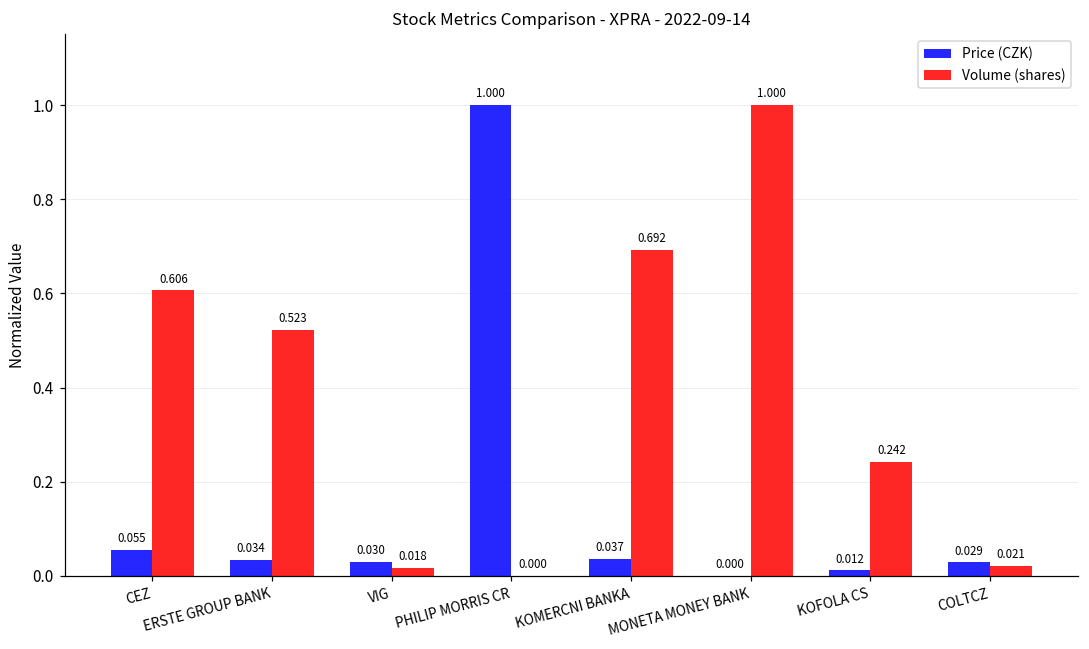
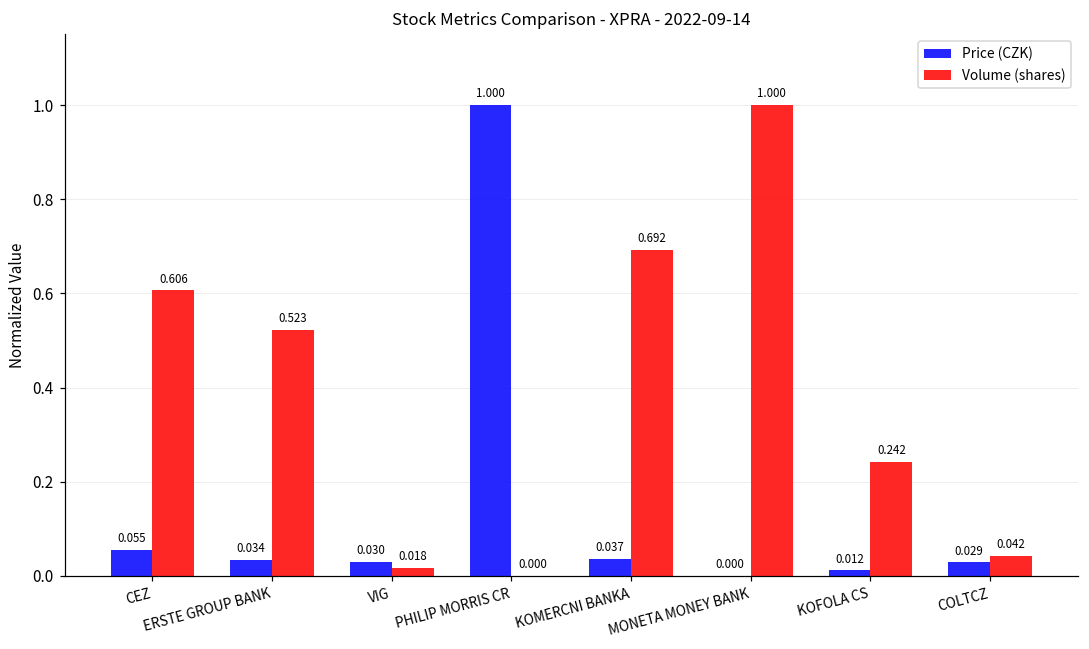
  {
    "Price (CZK)": {
      "CEZ": 0.055,
      "ERSTE GROUP BANK": 0.034,
      "VIG": 0.030,
      "PHILIP MORRIS CR": 1.000,
      "KOMERCNI BANKA": 0.037,
      "MONETA MONEY BANK": 0.000,
      "KOFOLA CS": 0.012,
      "COLTCZ": 0.029
    },
    "Volume (shares)": {
      "CEZ": 0.606,
      "ERSTE GROUP BANK": 0.523,
      "VIG": 0.018,
      "PHILIP MORRIS CR": 0.000,
      "KOMERCNI BANKA": 0.692,
      "MONETA MONEY BANK": 1.000,
      "KOFOLA CS": 0.242,
-     "COLTCZ": 0.021
+     "COLTCZ": 0.042
    }
  }
